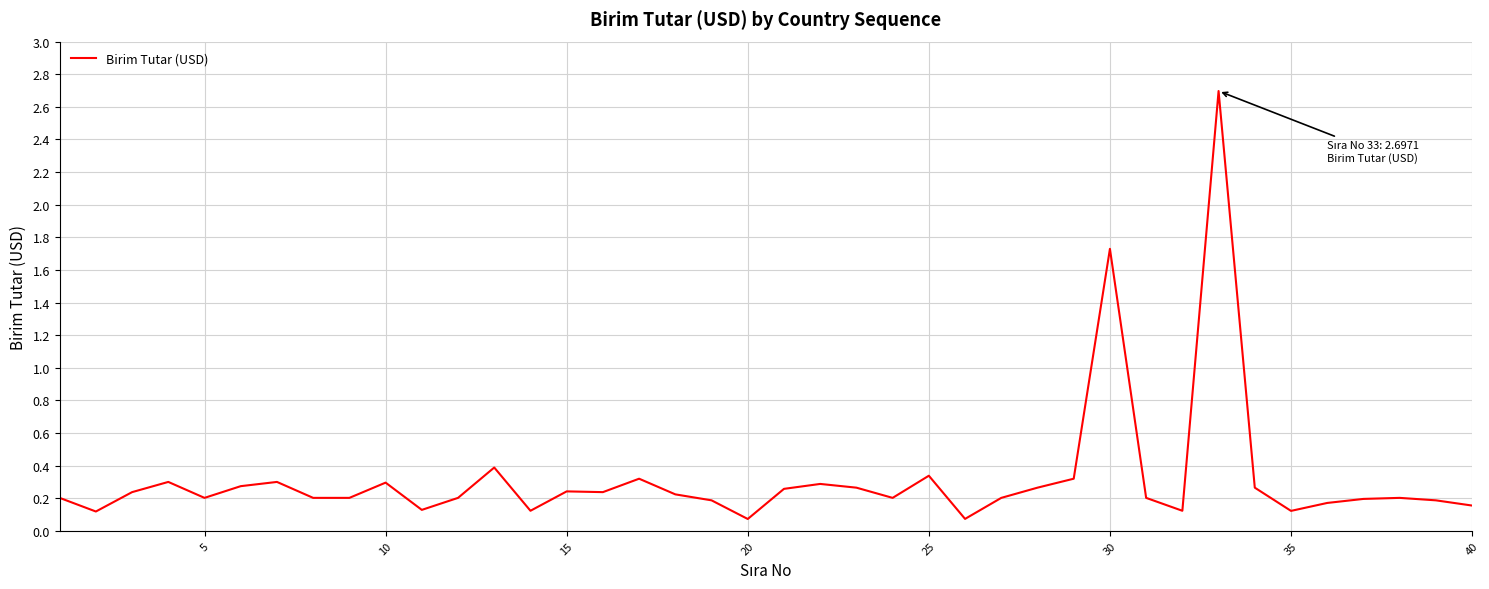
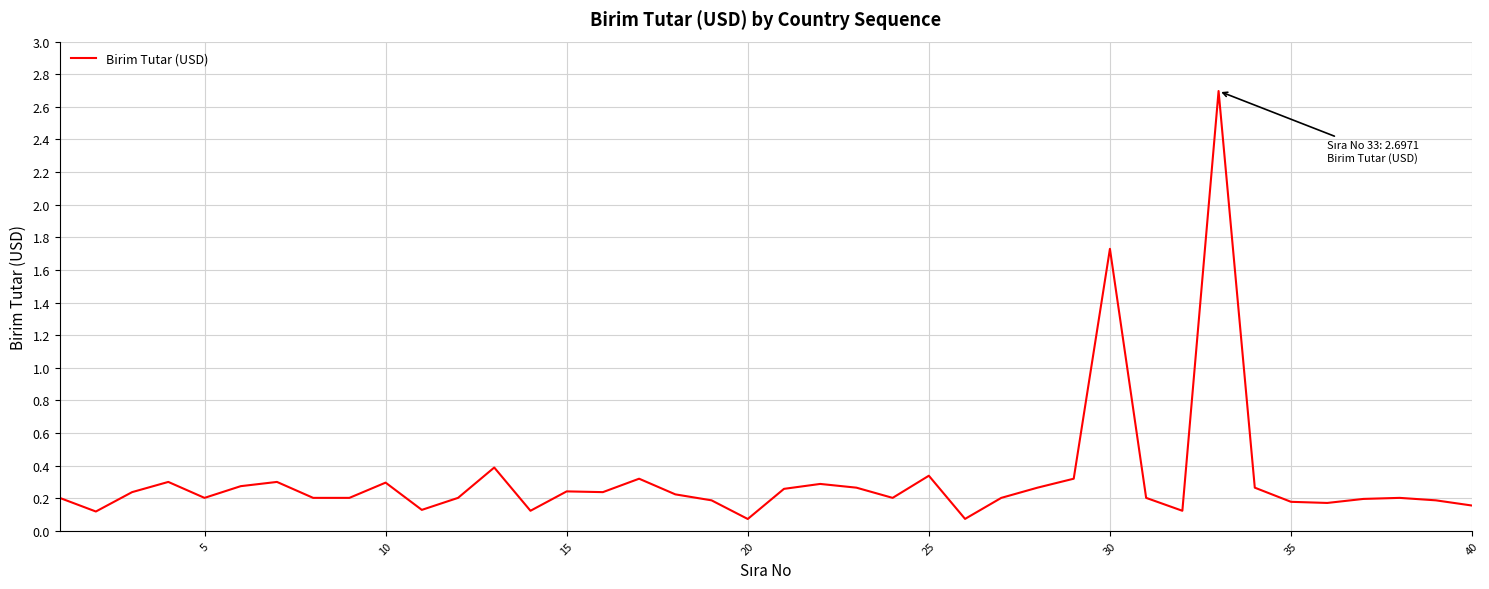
  {
    "5": 0.20,
    "10": 0.30,
    "15": 0.24,
    "20": 0.07,
    "25": 0.34,
    "30": 1.73,
-   "35": 0.12,
+   "35": 0.18,
    "40": 0.16
  }
